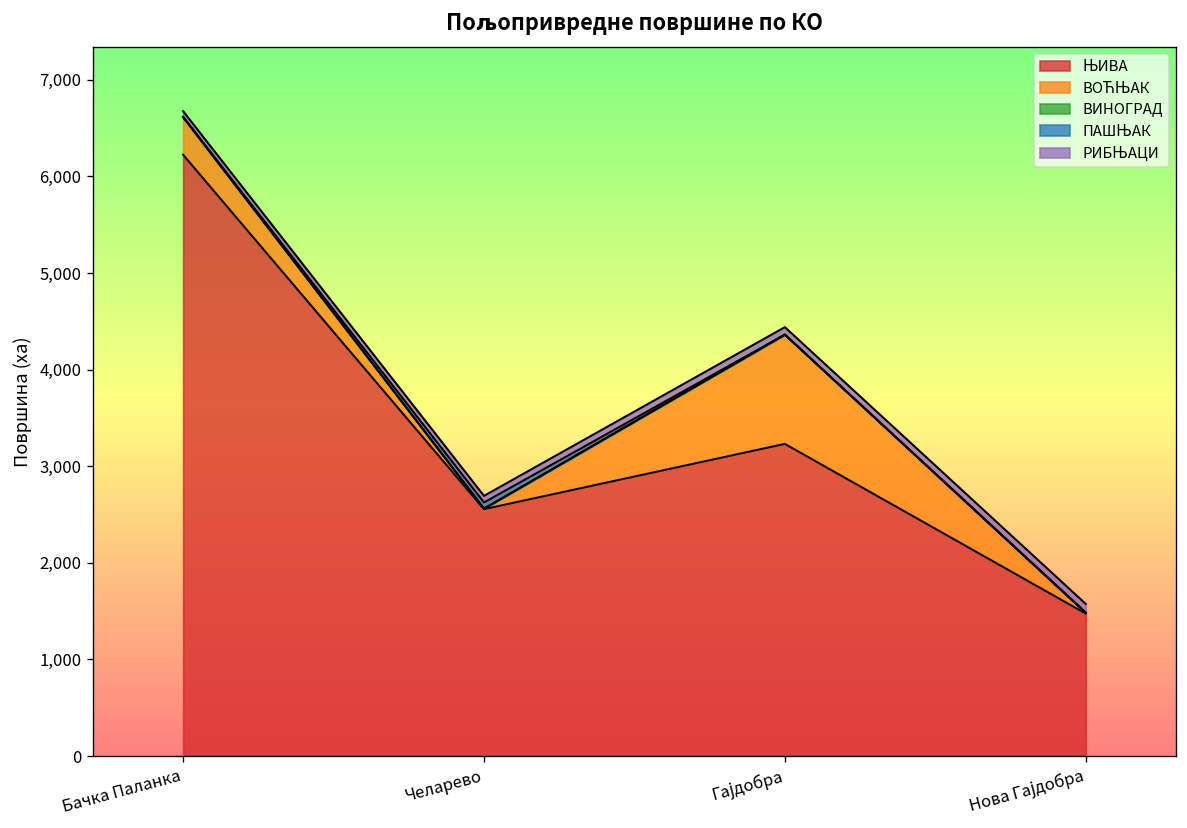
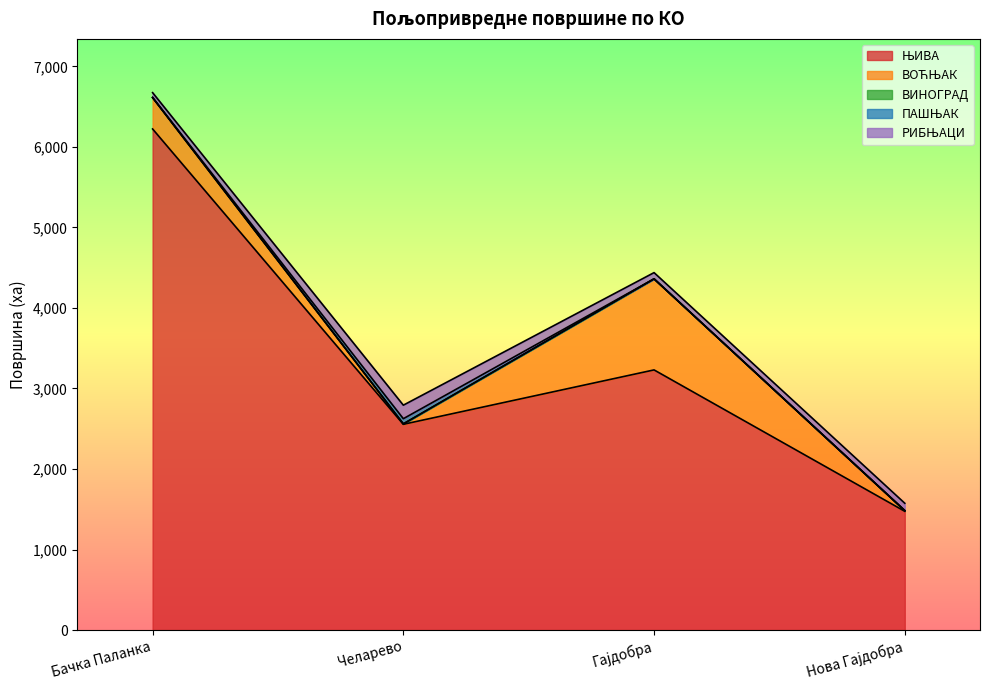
  {
    "ЊИВА": {
      "Бачка Паланка": "6,200",
      "Гајдобра": "3,200"
    },
    "ПАШЊАК": {
      "Челарево": "100"
    },
    "РИБЊАЦИ": {
      "Бачка Паланка": "100",
-     "Челарево": "100",
+     "Челарево": "200",
      "Гајдобра": "100",
      "Нова Гајдобра": "100"
    }
  }
